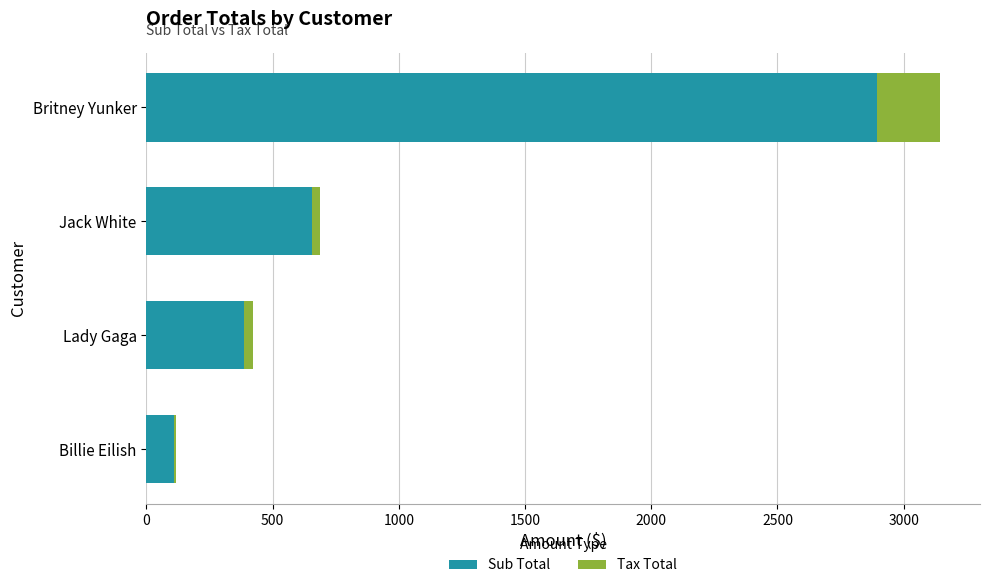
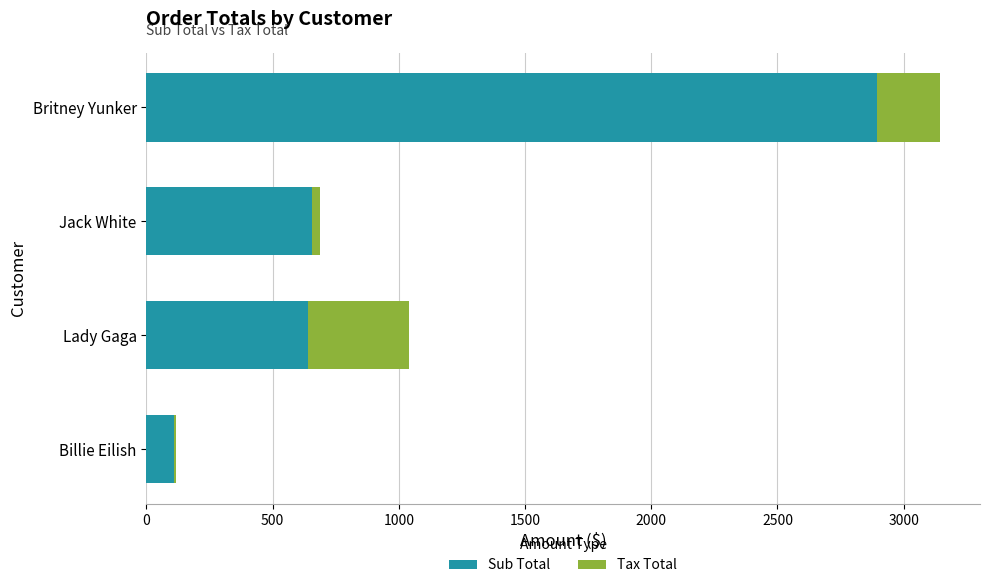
  {
    "Sub Total": {
      "Britney Yunker": 2890,
      "Jack White": 660,
-     "Lady Gaga": 390,
+     "Lady Gaga": 640,
      "Billie Eilish": 110
    },
    "Tax Total": {
      "Britney Yunker": 250,
      "Jack White": 30,
-     "Lady Gaga": 30
+     "Lady Gaga": 400
    }
  }
